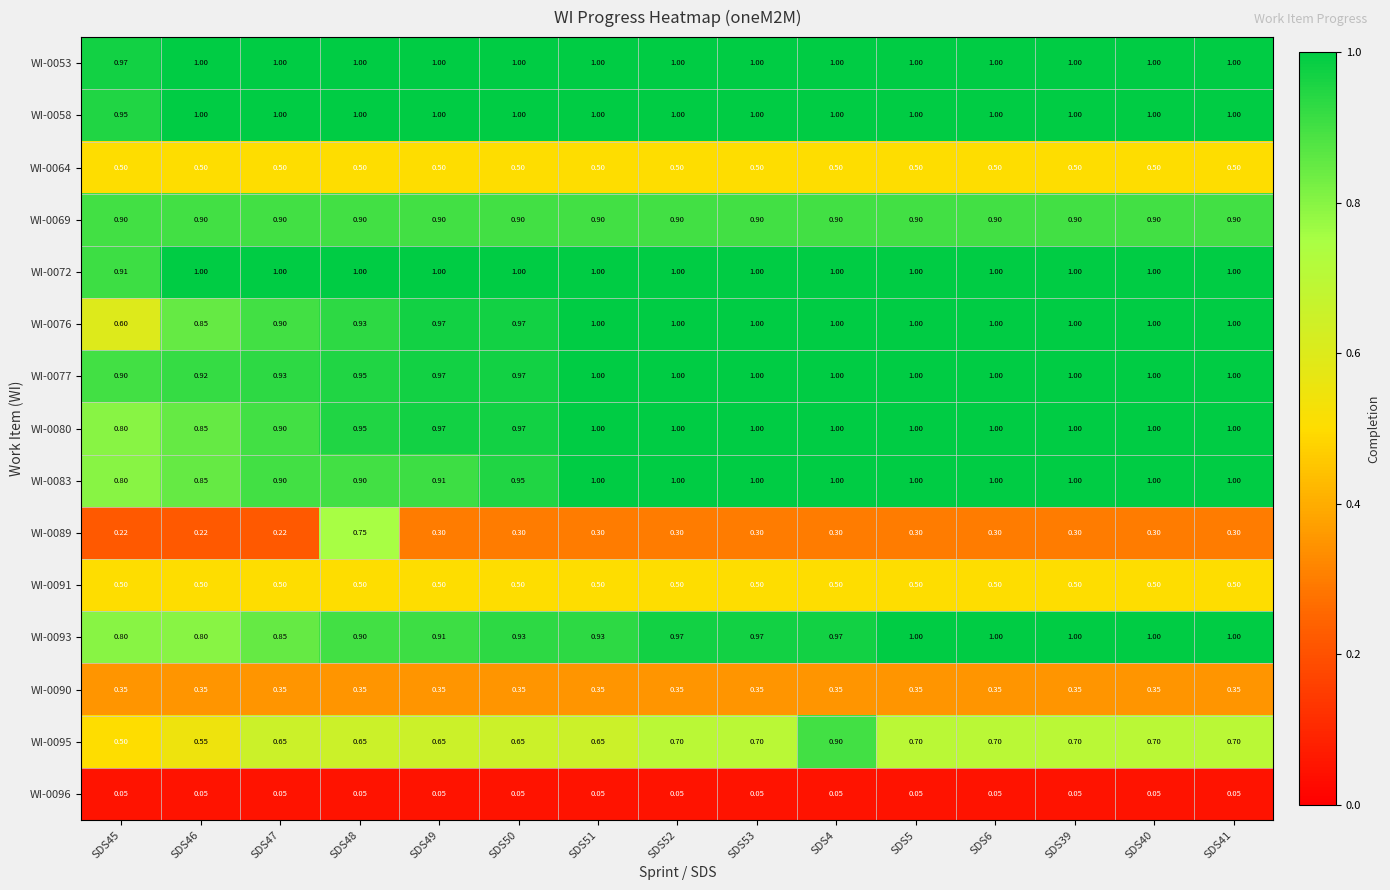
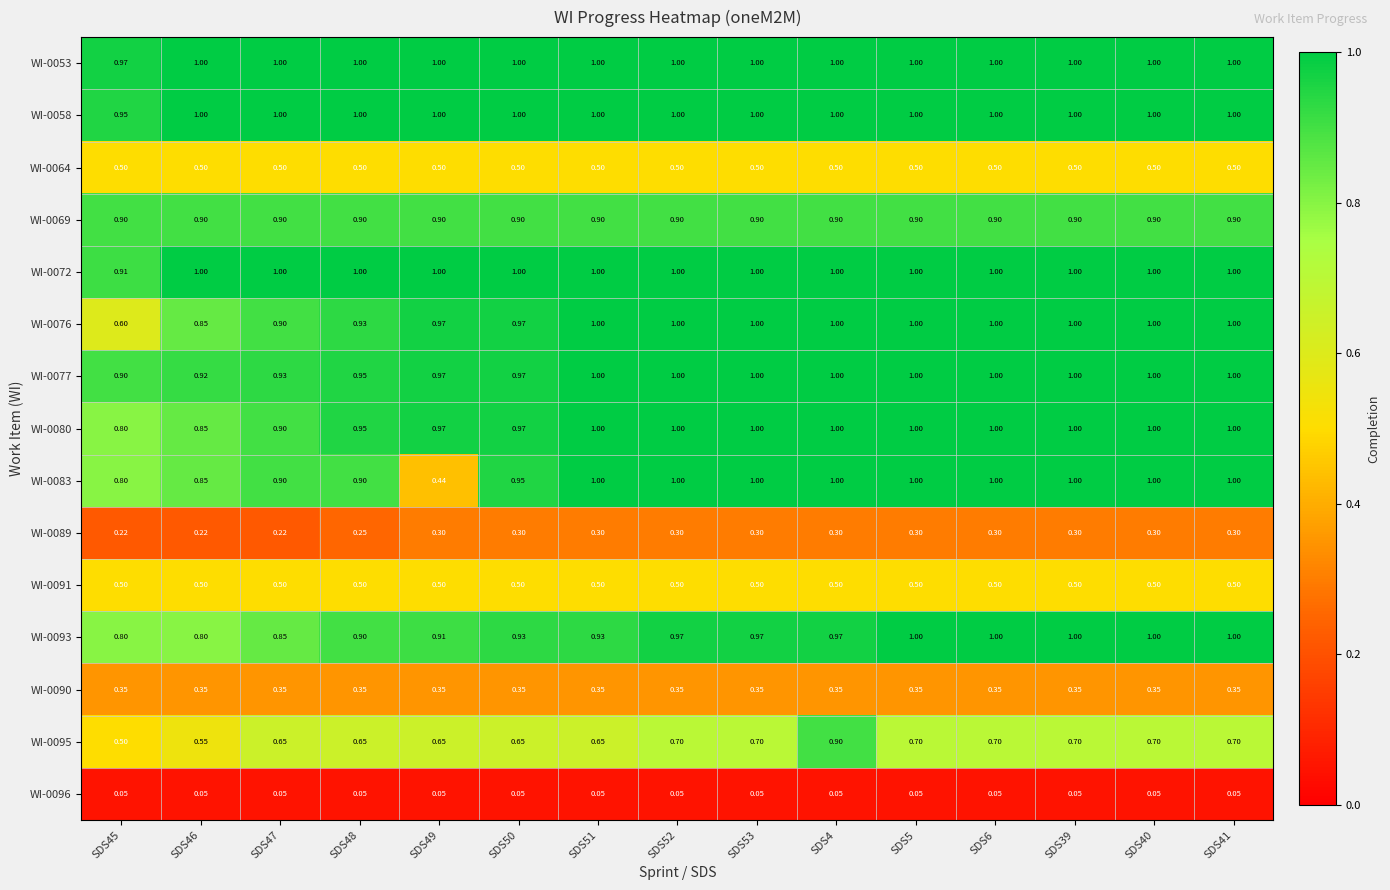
  {
    "WI-0083": {
      "SDS45": 0.80,
      "SDS46": 0.85,
      "SDS47": 0.90,
      "SDS48": 0.90,
-     "SDS49": 0.91,
+     "SDS49": 0.44,
      "SDS50": 0.95,
      "SDS51": 1.00,
      "SDS52": 1.00,
      "SDS53": 1.00,
      "SDS4": 1.00,
      "SDS5": 1.00,
      "SDS6": 1.00,
      "SDS39": 1.00,
      "SDS40": 1.00,
      "SDS41": 1.00
    },
    "WI-0089": {
      "SDS45": 0.22,
      "SDS46": 0.22,
      "SDS47": 0.22,
-     "SDS48": 0.75,
+     "SDS48": 0.25,
      "SDS49": 0.30,
      "SDS50": 0.30,
      "SDS51": 0.30,
      "SDS52": 0.30,
      "SDS53": 0.30,
      "SDS4": 0.30,
      "SDS5": 0.30,
      "SDS6": 0.30,
      "SDS39": 0.30,
      "SDS40": 0.30,
      "SDS41": 0.30
    }
  }
